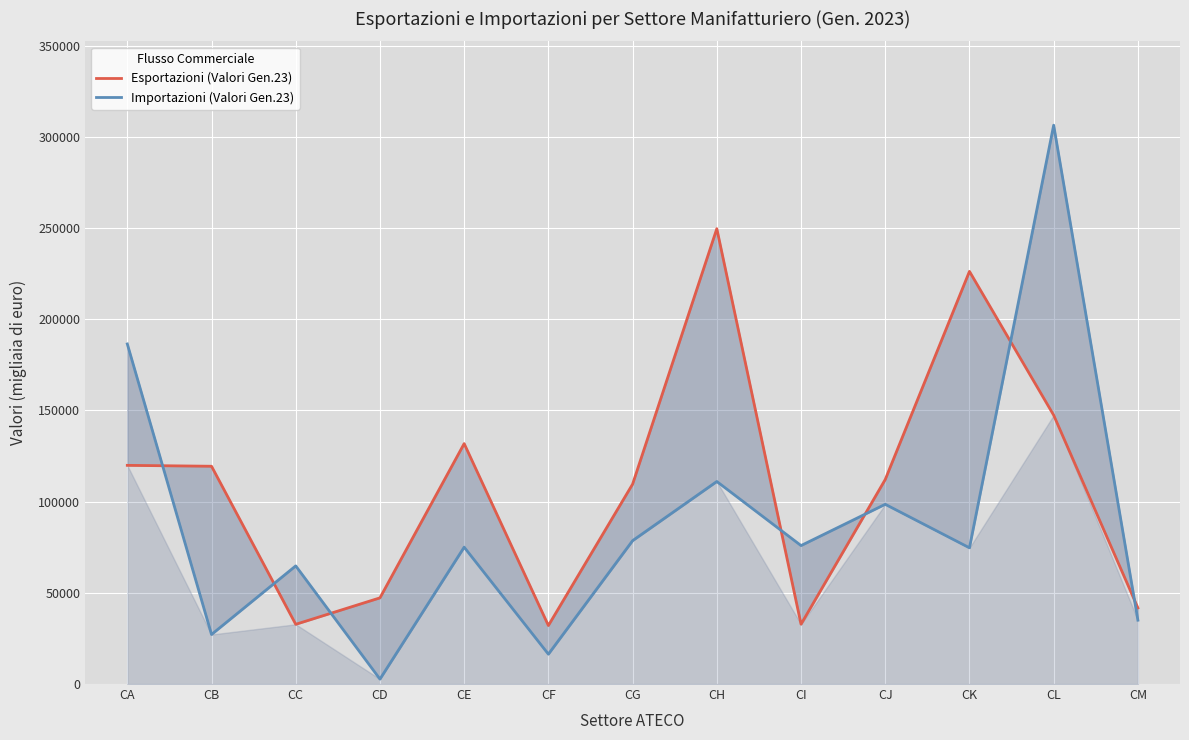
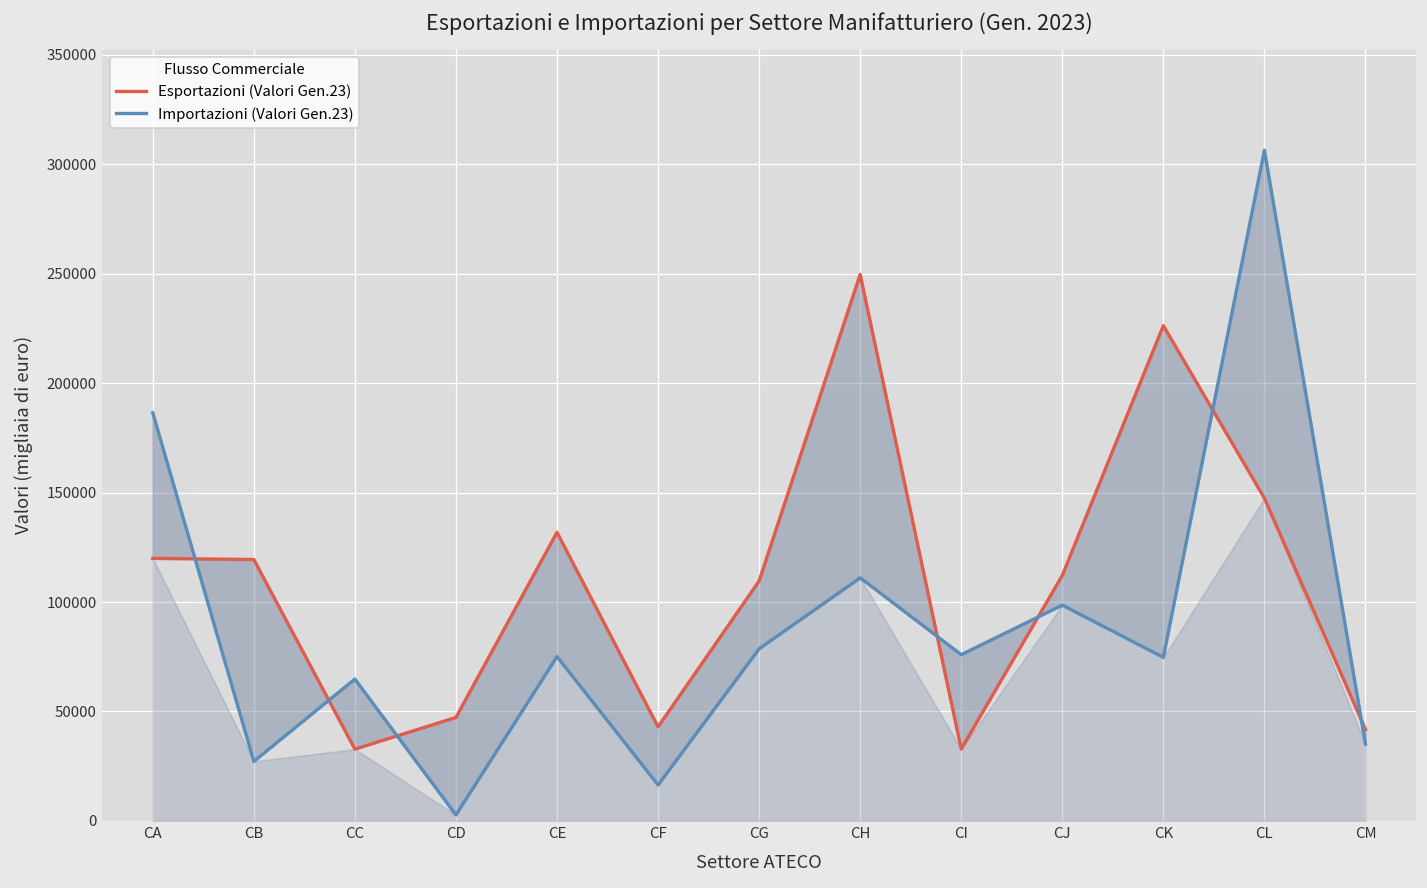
  {
    "Esportazioni (Valori Gen.23)": {
-     "CF": 32000
+     "CF": 43000
    }
  }
